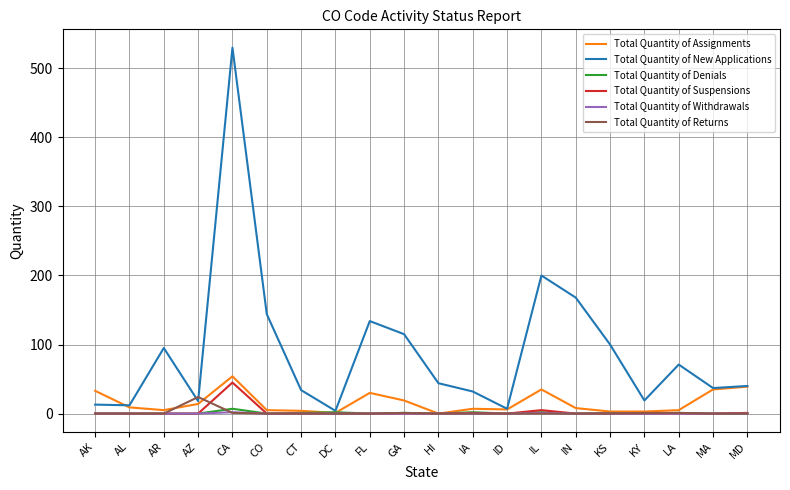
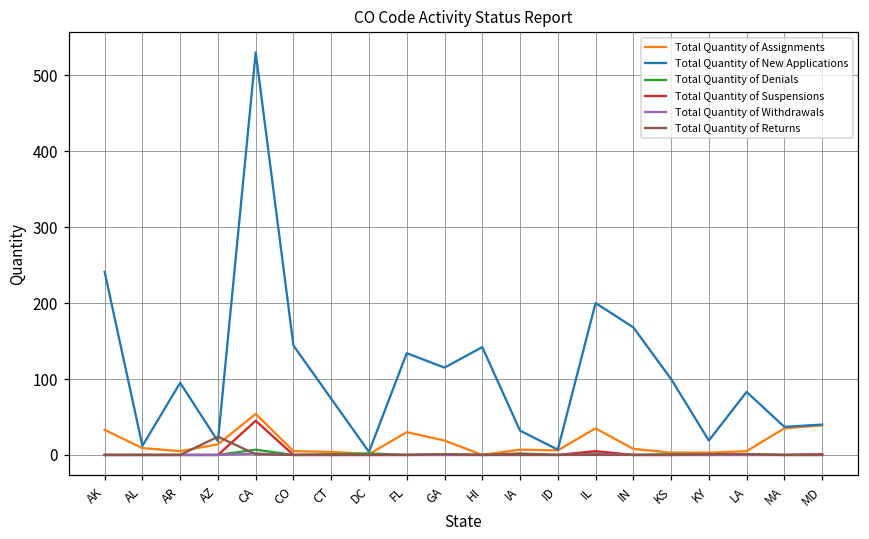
  {
    "Total Quantity of Assignments": {
      "AK": 30,
      "AR": 10,
      "AZ": 10,
      "CA": 50,
      "CO": 10,
      "FL": 30,
      "GA": 20,
      "IA": 10,
      "IL": 40,
      "IN": 10,
      "LA": 10
    },
    "Total Quantity of New Applications": {
-     "AK": 10,
+     "AK": 240,
      "AR": 100,
      "AZ": 20,
      "CA": 530,
      "CO": 140,
-     "CT": 30,
+     "CT": 70,
      "FL": 130,
      "GA": 120,
-     "HI": 40,
+     "HI": 140,
      "IA": 30,
      "IL": 200,
      "IN": 170,
      "KS": 100,
      "KY": 20,
-     "LA": 70
+     "LA": 80
    },
    "Total Quantity of Denials": {
      "CA": 10
    },
    "Total Quantity of Suspensions": {
      "CA": 50
    },
    "Total Quantity of Returns": {
      "AZ": 20
    }
  }
